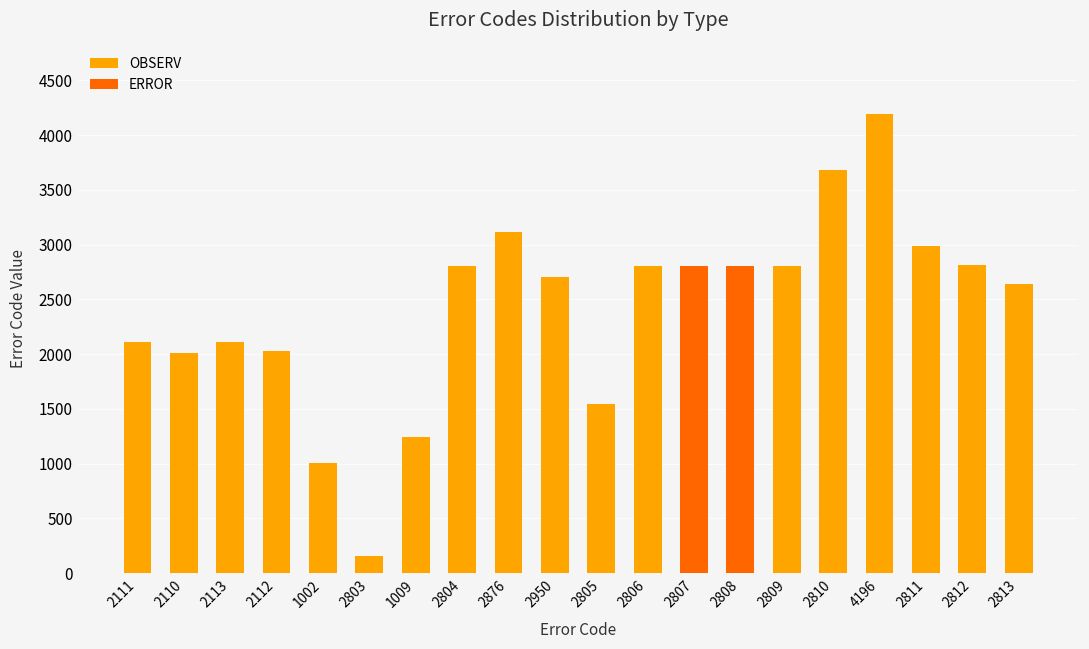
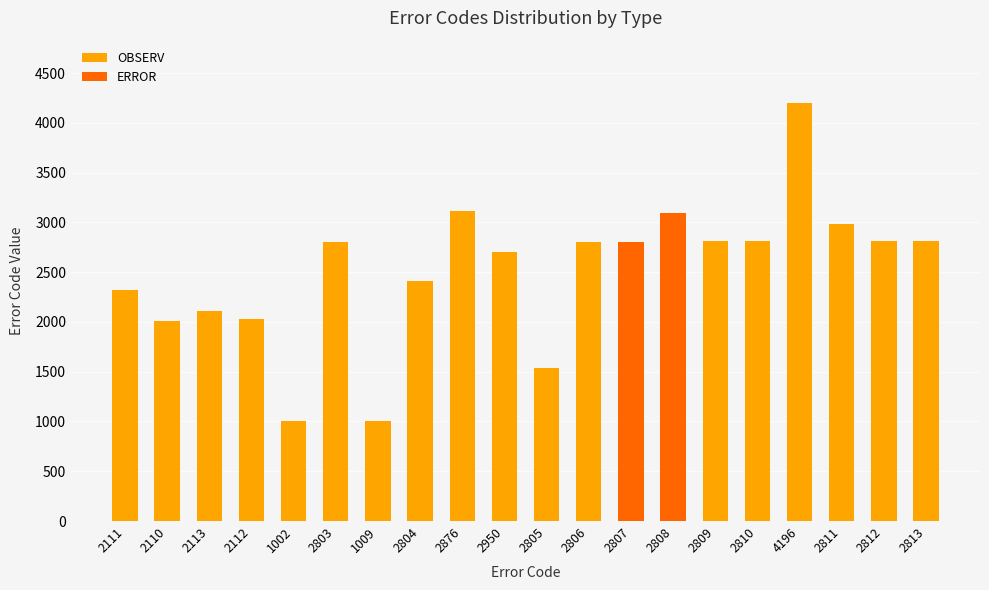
  {
    "OBSERV": {
-     "2111": 2100,
+     "2111": 2300,
      "2110": 2000,
      "2113": 2100,
      "2112": 2000,
      "1002": 1000,
-     "2803": 200,
-     "1009": 1200,
-     "2804": 2800,
+     "2803": 2800,
+     "1009": 1000,
+     "2804": 2400,
      "2876": 3100,
      "2950": 2700,
      "2805": 1500,
      "2806": 2800,
      "2809": 2800,
-     "2810": 3700,
+     "2810": 2800,
      "4196": 4200,
      "2811": 3000,
      "2812": 2800,
-     "2813": 2600
+     "2813": 2800
    },
    "ERROR": {
      "2807": 2800,
-     "2808": 2800
+     "2808": 3100
    }
  }
